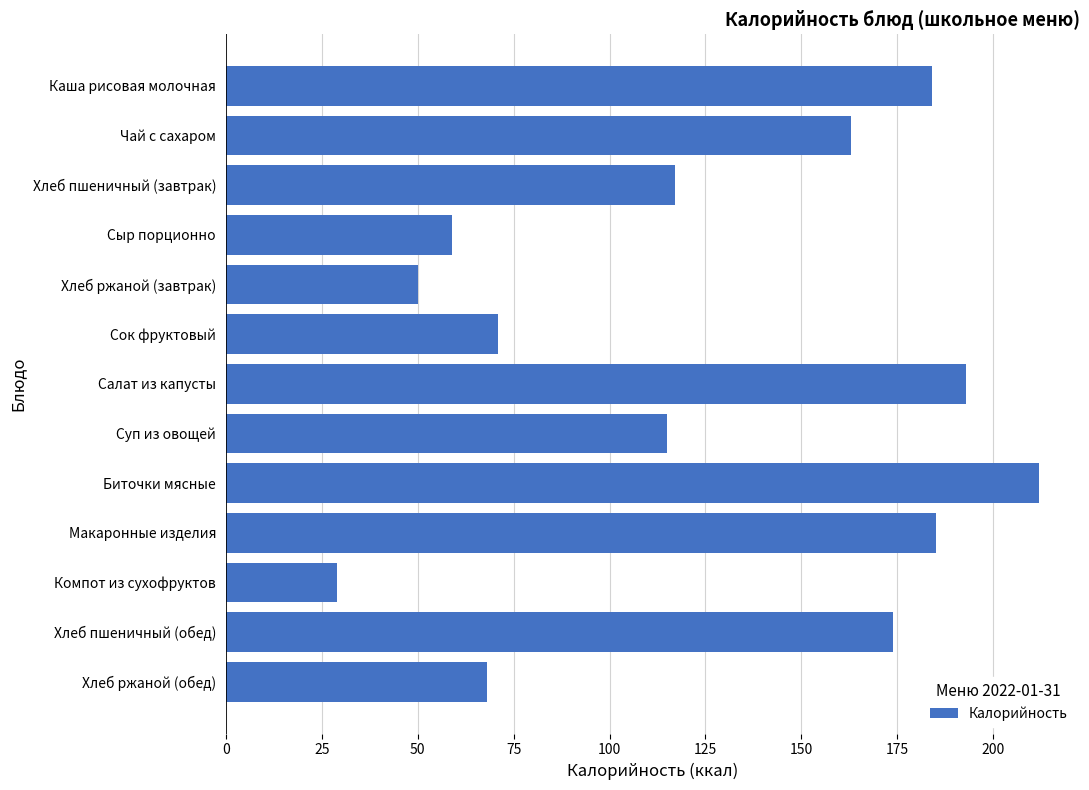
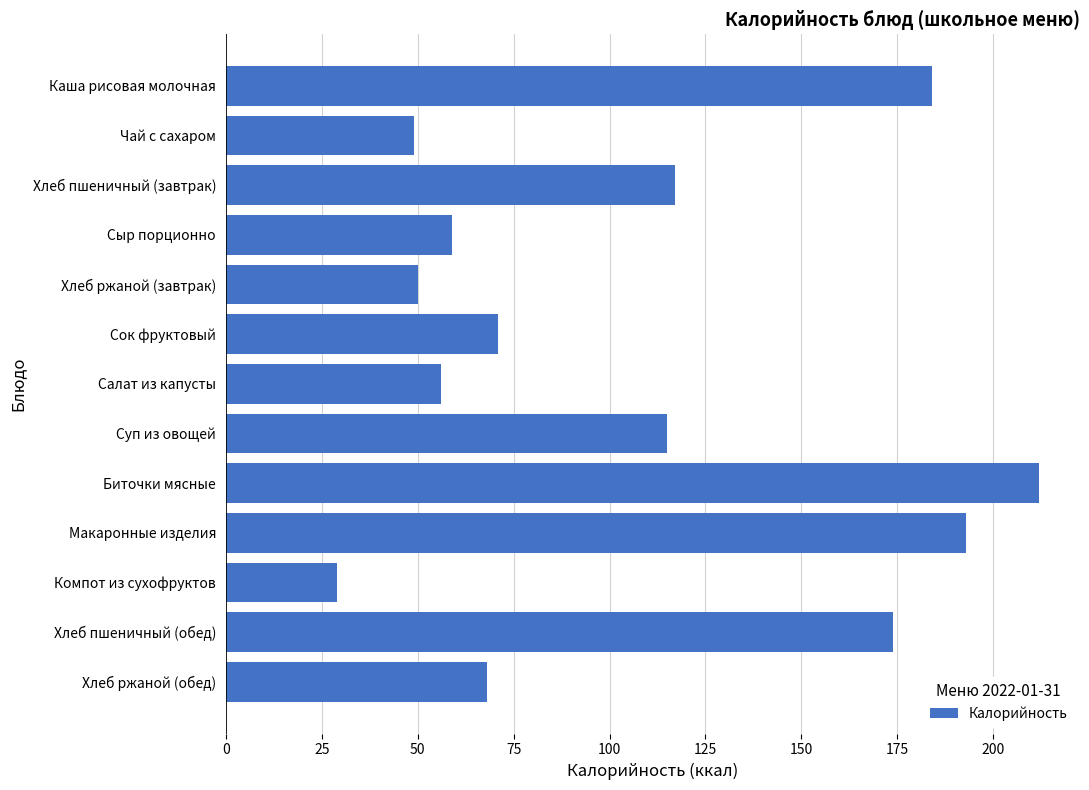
  {
    "Каша рисовая молочная": 184,
-   "Чай с сахаром": 163,
+   "Чай с сахаром": 49,
    "Хлеб пшеничный (завтрак)": 117,
    "Сыр порционно": 59,
    "Хлеб ржаной (завтрак)": 50,
    "Сок фруктовый": 71,
-   "Салат из капусты": 193,
+   "Салат из капусты": 56,
    "Суп из овощей": 115,
    "Биточки мясные": 212,
-   "Макаронные изделия": 185,
+   "Макаронные изделия": 193,
    "Компот из сухофруктов": 29,
    "Хлеб пшеничный (обед)": 174,
    "Хлеб ржаной (обед)": 68
  }
